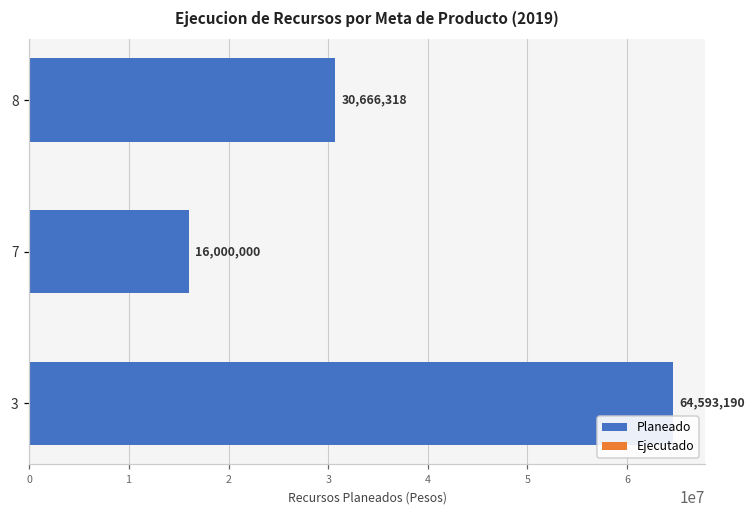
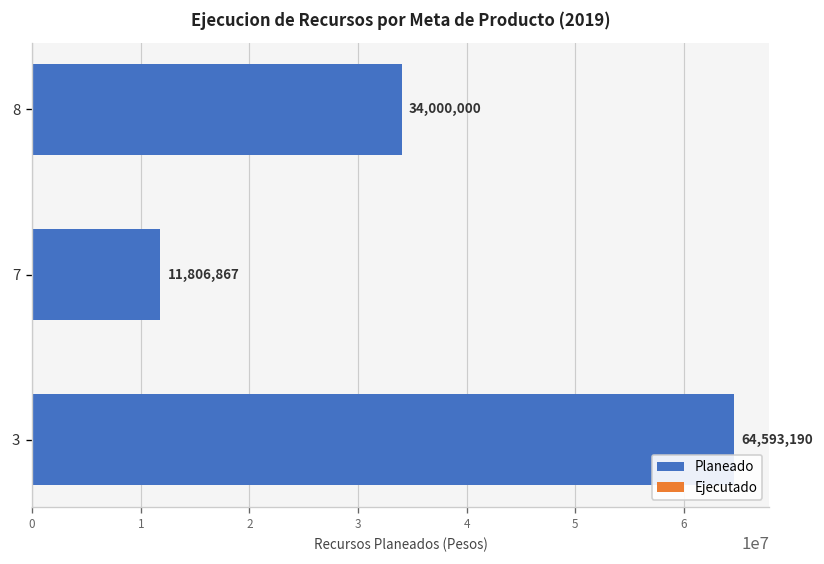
  {
    "Planeado": {
-     "8": "30,666,318",
-     "7": "16,000,000",
+     "8": "34,000,000",
+     "7": "11,806,867",
      "3": "64,593,190"
    },
    "Ejecutado": {
      "8": "0",
      "7": "0",
      "3": "0"
    }
  }
